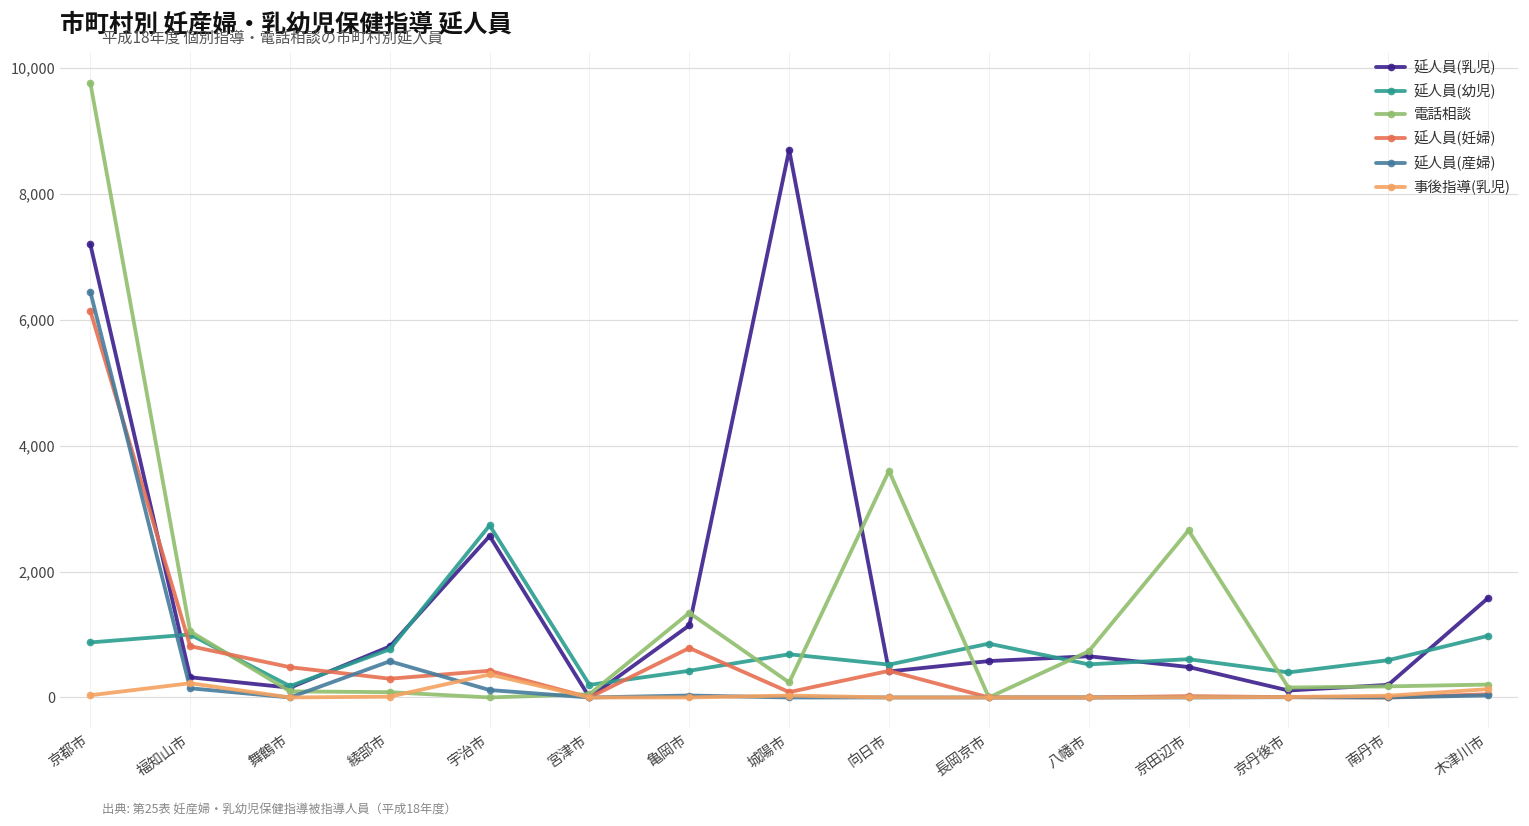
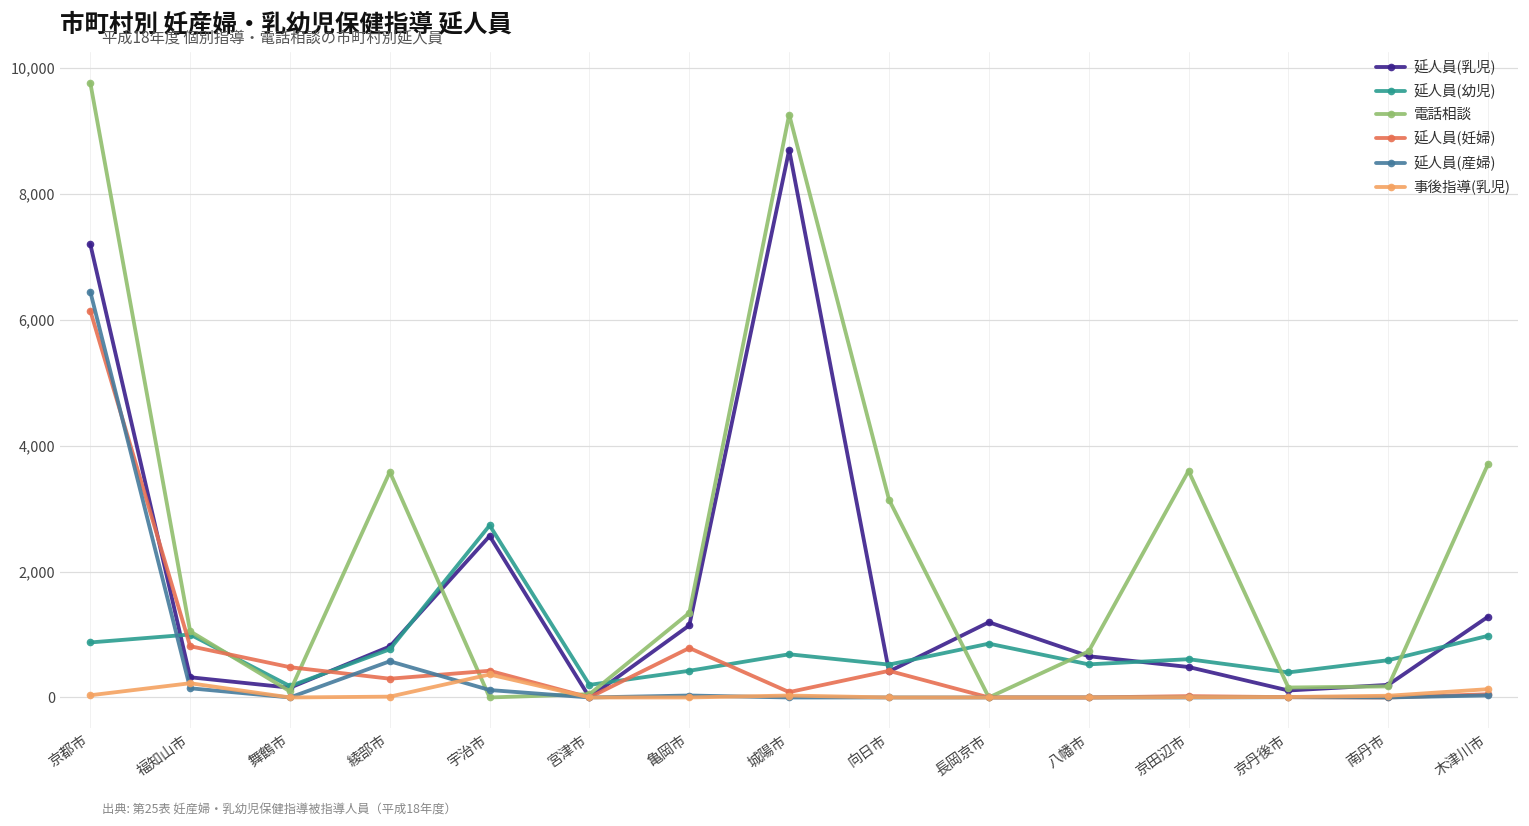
  {
    "延人員(乳児)": {
      "京都市": "7,200",
      "福知山市": "300",
      "綾部市": "800",
      "宇治市": "2,600",
      "亀岡市": "1,100",
      "城陽市": "8,700",
-     "長岡京市": "600",
+     "長岡京市": "1,200",
      "八幡市": "700",
      "京田辺市": "500",
      "京丹後市": "100",
-     "木津川市": "1,600"
+     "木津川市": "1,300"
    },
    "電話相談": {
      "京都市": "9,800",
      "福知山市": "1,100",
      "舞鶴市": "100",
-     "綾部市": "100",
+     "綾部市": "3,600",
      "宇治市": "0",
      "宮津市": "100",
      "亀岡市": "1,300",
-     "城陽市": "200",
-     "向日市": "3,600",
+     "城陽市": "9,300",
+     "向日市": "3,100",
      "八幡市": "700",
-     "京田辺市": "2,700",
+     "京田辺市": "3,600",
      "京丹後市": "200",
-     "木津川市": "200"
+     "木津川市": "3,700"
    }
  }
